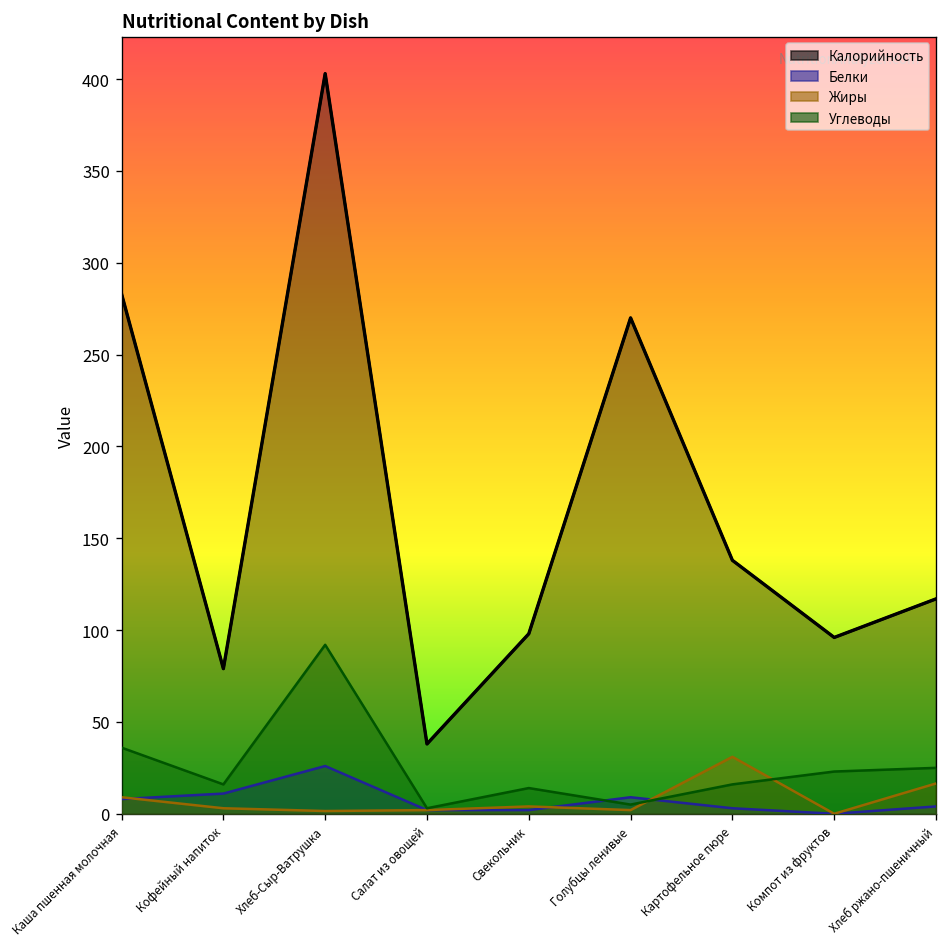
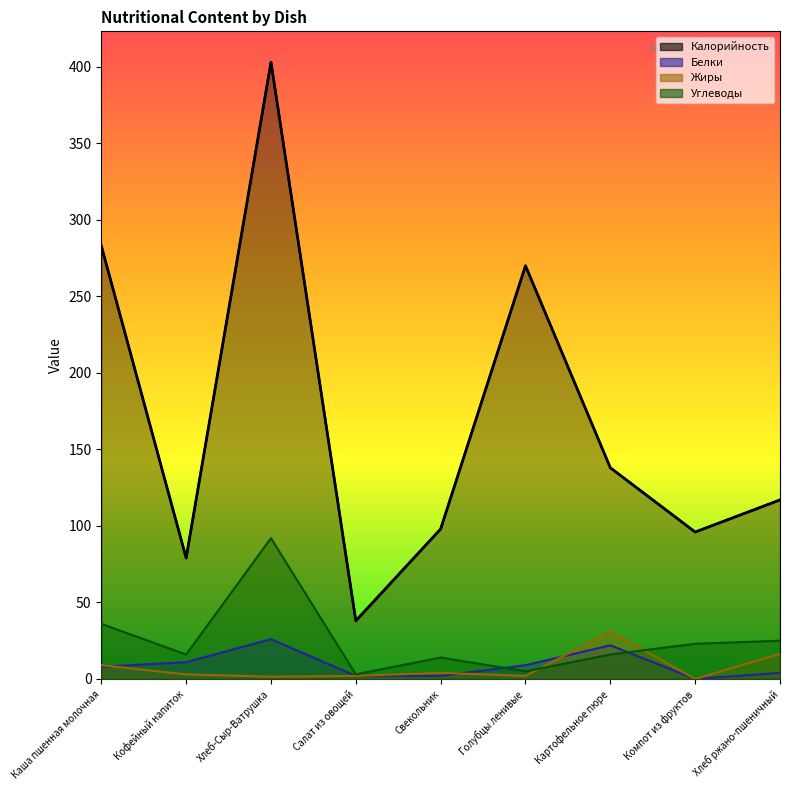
  {
    "Белки": {
      "Кофейный напиток": 11,
      "Хлеб-Сыр-Ватрушка": 26,
      "Свекольник": 2,
      "Голубцы ленивые": 9,
-     "Картофельное пюре": 3,
+     "Картофельное пюре": 22,
      "Хлеб ржано-пшеничный": 4
    },
    "Жиры": {
      "Кофейный напиток": 3,
      "Хлеб-Сыр-Ватрушка": 2,
      "Свекольник": 4,
      "Голубцы ленивые": 2,
      "Картофельное пюре": 31,
      "Хлеб ржано-пшеничный": 17
    }
  }
